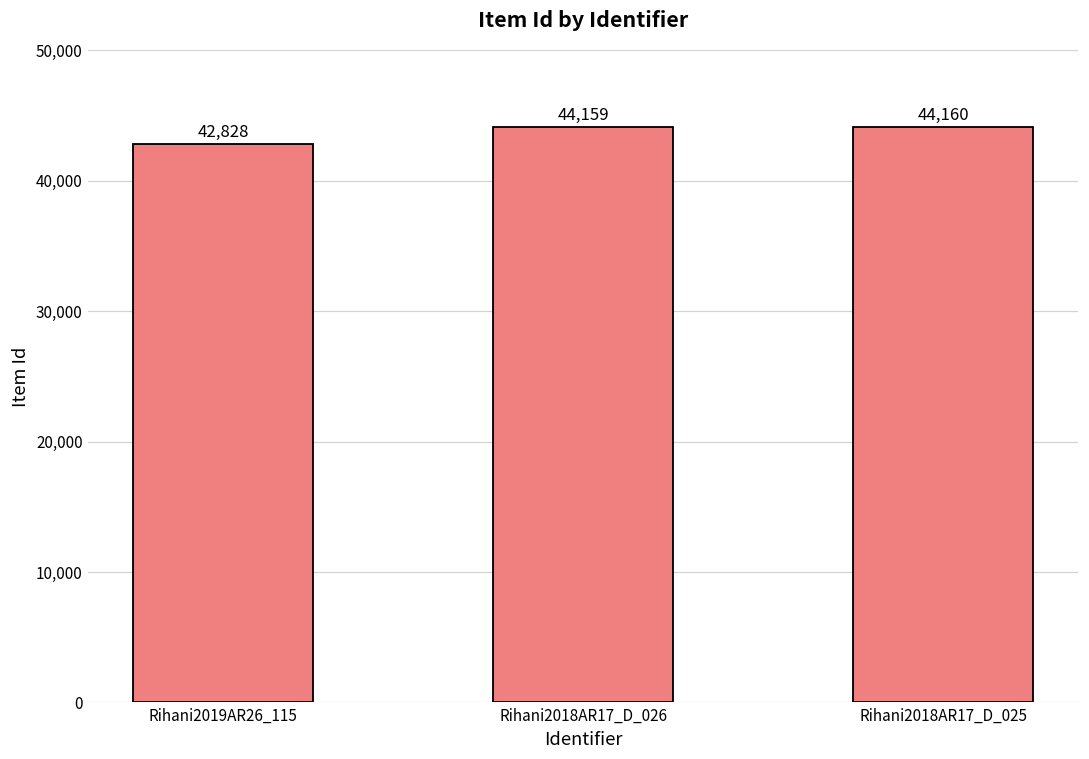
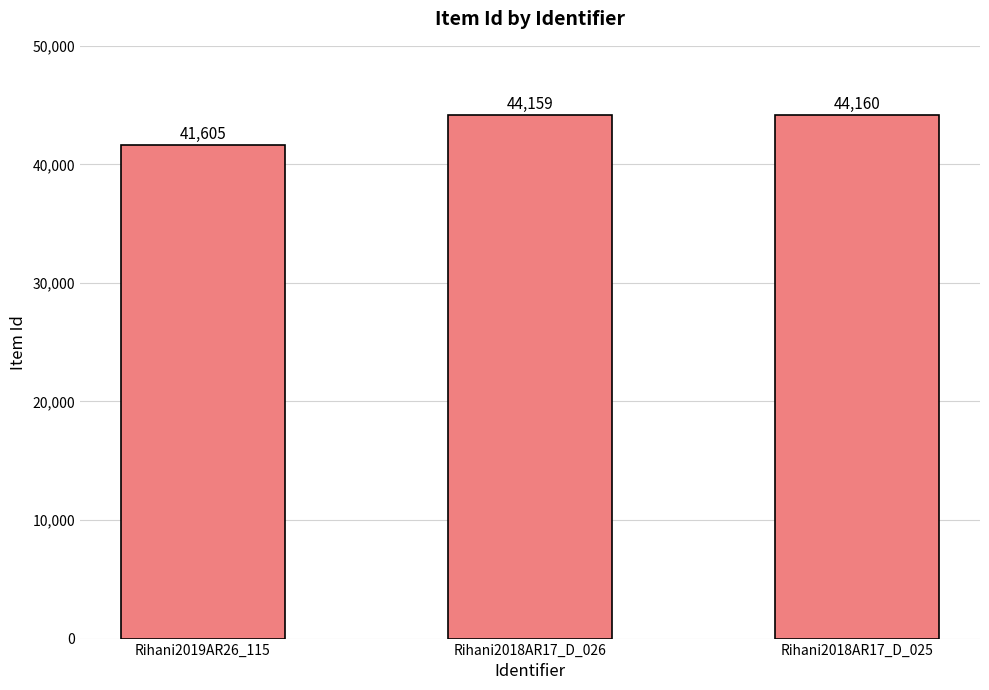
  {
-   "Rihani2019AR26_115": "42,828",
+   "Rihani2019AR26_115": "41,605",
    "Rihani2018AR17_D_026": "44,159",
    "Rihani2018AR17_D_025": "44,160"
  }
